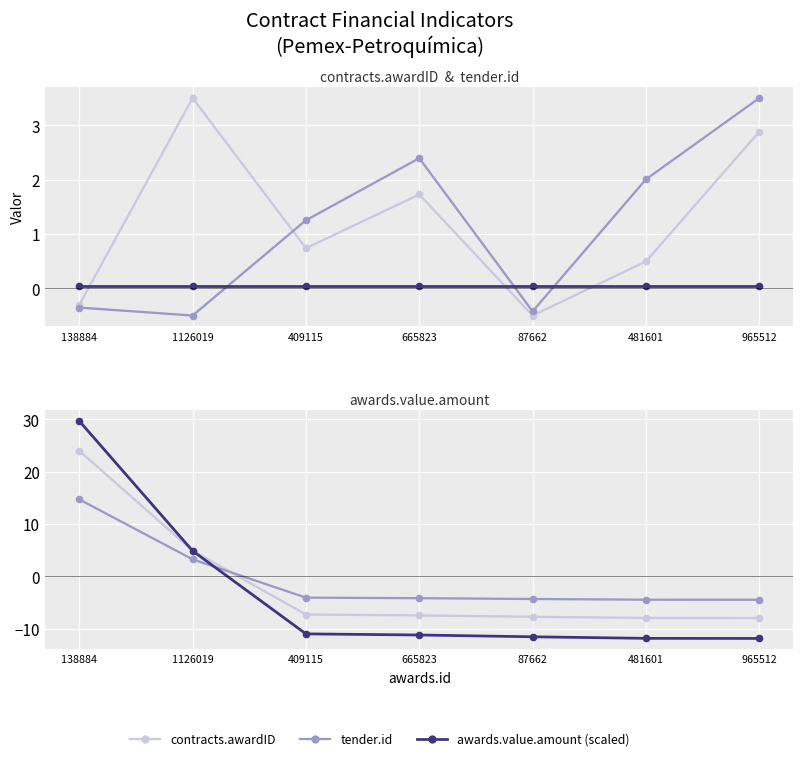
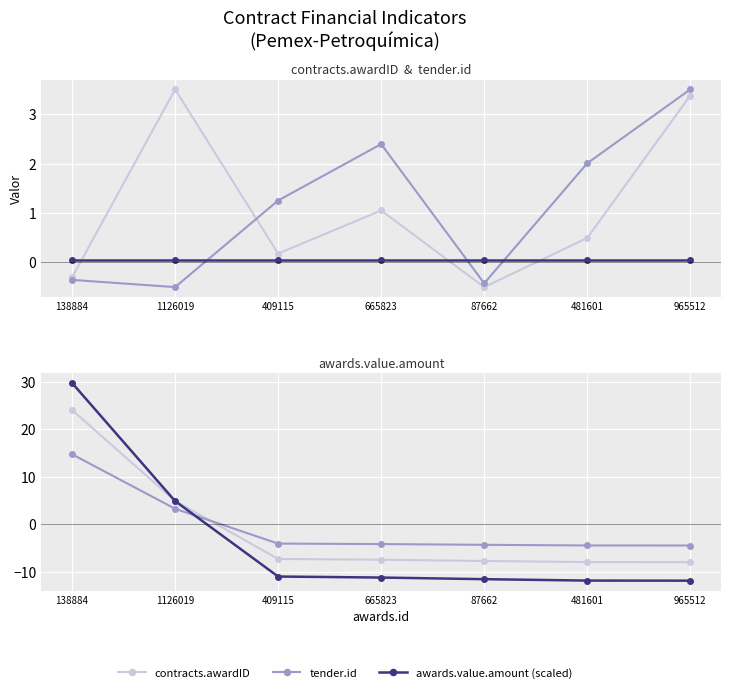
  {
    "contracts.awardID & tender.id": {
      "contracts.awardID": {
        "1126019": 3.5,
-       "409115": 0.7,
-       "665823": 1.7,
+       "409115": 0.2,
+       "665823": 1.1,
        "87662": -0.5,
        "481601": 0.5,
-       "965512": 2.9
+       "965512": 3.4
      },
      "tender.id": {
        "1126019": -0.5,
        "409115": 1.3,
        "665823": 2.4,
        "87662": -0.4,
        "481601": 2.0,
        "965512": 3.5
      },
      "awards.value.amount (scaled)": {
        "138884": 0.1,
        "1126019": 0.1,
        "409115": 0.1,
        "665823": 0.1,
        "87662": 0.1,
        "481601": 0.1,
        "965512": 0.1
      }
    },
    "awards.value.amount": {
      "contracts.awardID": {
        "138884": 24,
        "409115": -7,
        "665823": -7,
        "87662": -8,
        "481601": -8,
        "965512": -8
      },
      "tender.id": {
        "138884": 15,
        "1126019": 3,
        "409115": -4,
        "665823": -4,
        "87662": -4,
        "481601": -4,
        "965512": -5
      },
      "awards.value.amount (scaled)": {
        "138884": 30,
        "409115": -11,
        "665823": -11,
        "87662": -12,
        "481601": -12,
        "965512": -12
      }
    }
  }
